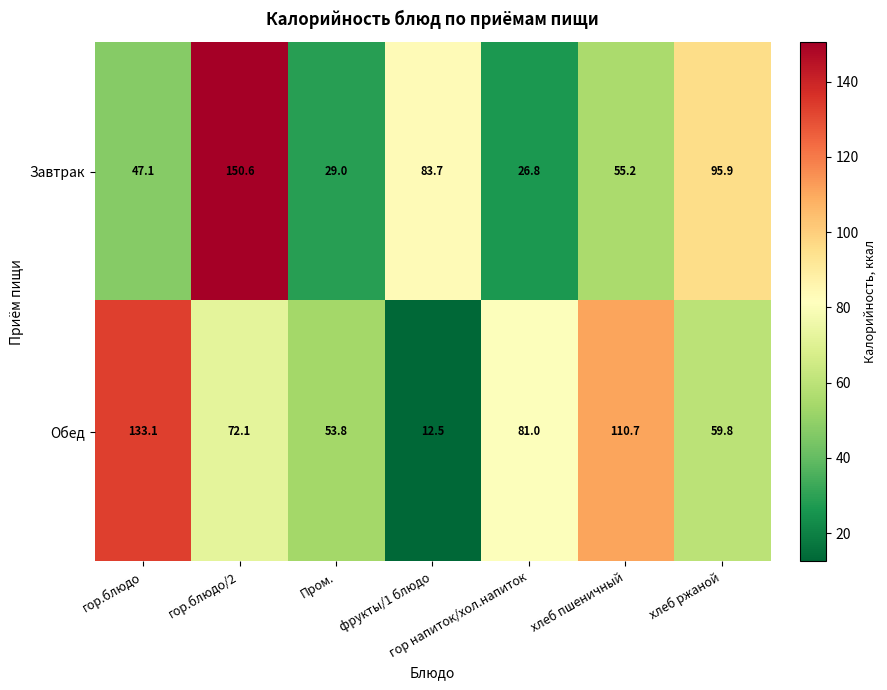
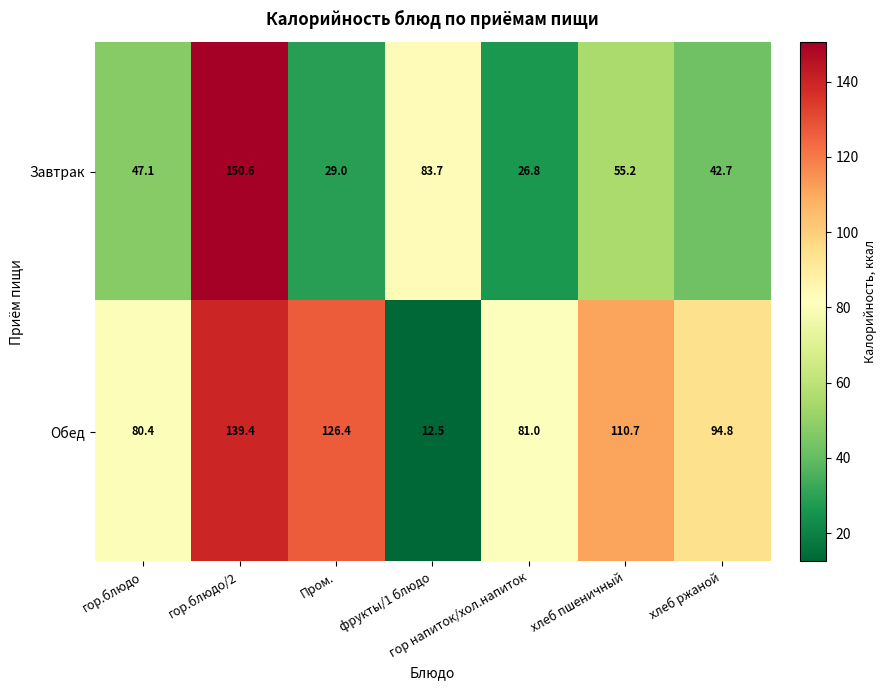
  {
    "Завтрак": {
      "гор.блюдо": 47.1,
      "гор.блюдо/2": 150.6,
      "Пром.": 29.0,
      "фрукты/1 блюдо": 83.7,
      "гор напиток/хол.напиток": 26.8,
      "хлеб пшеничный": 55.2,
-     "хлеб ржаной": 95.9
+     "хлеб ржаной": 42.7
    },
    "Обед": {
-     "гор.блюдо": 133.1,
-     "гор.блюдо/2": 72.1,
-     "Пром.": 53.8,
+     "гор.блюдо": 80.4,
+     "гор.блюдо/2": 139.4,
+     "Пром.": 126.4,
      "фрукты/1 блюдо": 12.5,
      "гор напиток/хол.напиток": 81.0,
      "хлеб пшеничный": 110.7,
-     "хлеб ржаной": 59.8
+     "хлеб ржаной": 94.8
    }
  }
